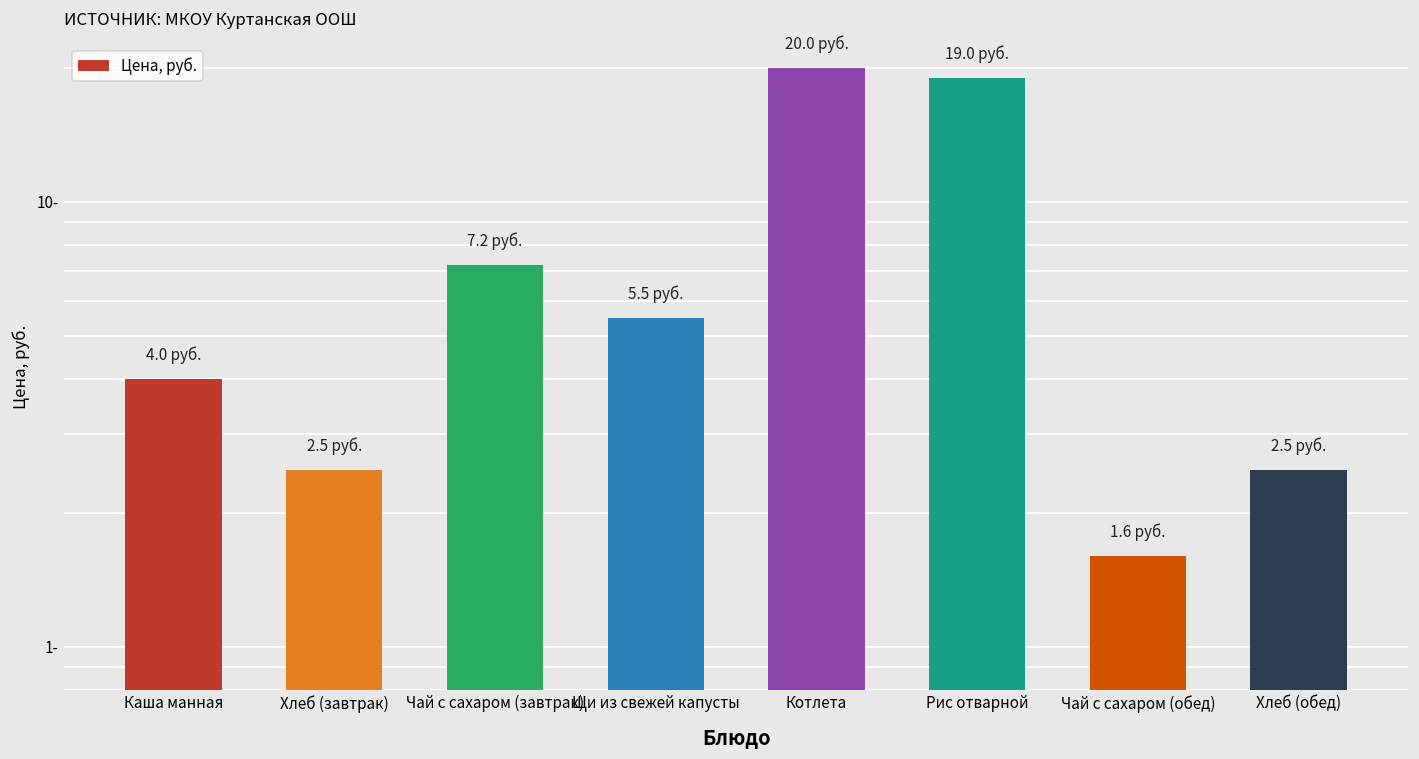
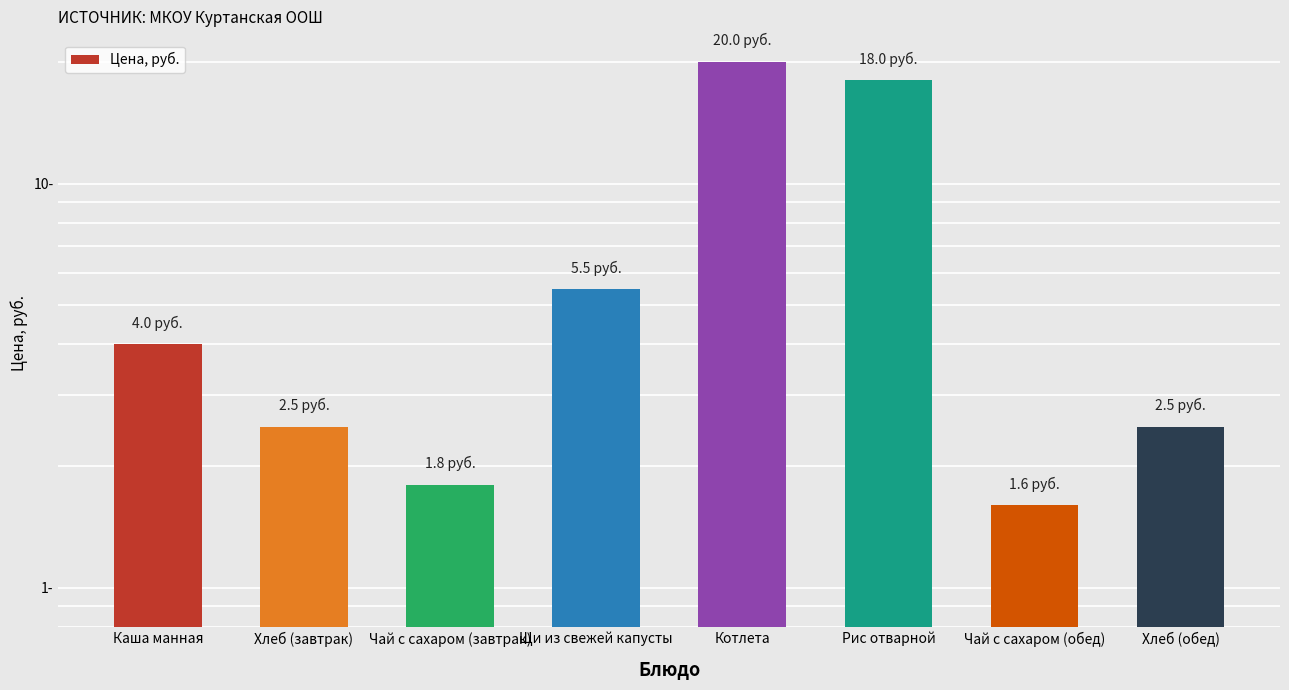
  {
    "Каша манная": 4.0,
    "Хлеб (завтрак)": 2.5,
-   "Чай с сахаром (завтрак)": 7.2,
+   "Чай с сахаром (завтрак)": 1.8,
    "Щи из свежей капусты": 5.5,
    "Котлета": 20.0,
-   "Рис отварной": 19.0,
+   "Рис отварной": 18.0,
    "Чай с сахаром (обед)": 1.6,
    "Хлеб (обед)": 2.5
  }
